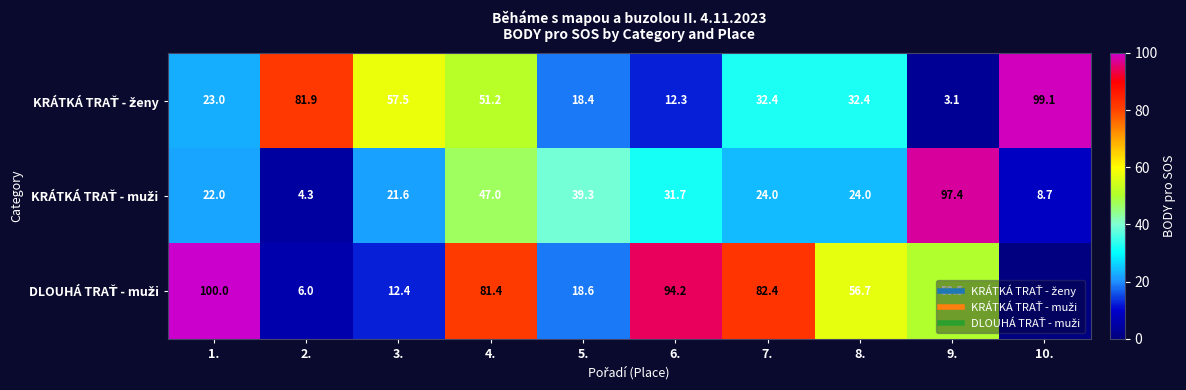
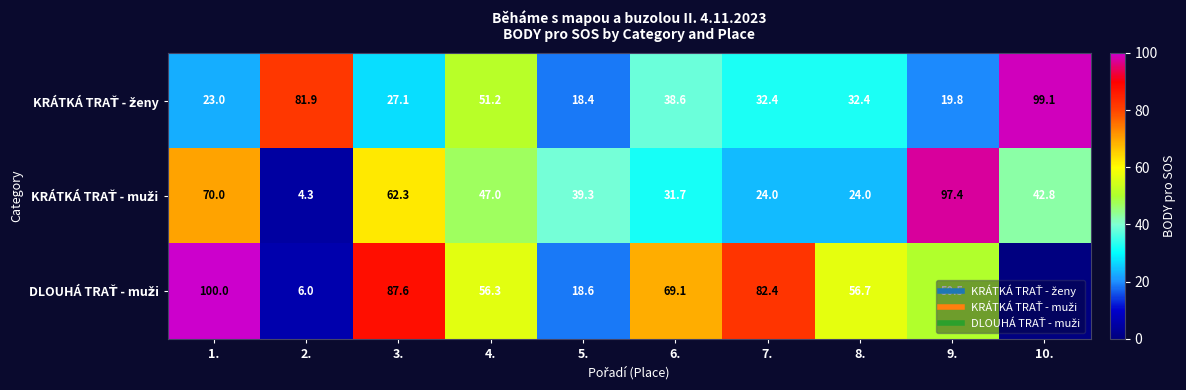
  {
    "KRÁTKÁ TRAŤ - ženy": {
      "1.": 23.0,
      "2.": 81.9,
-     "3.": 57.5,
+     "3.": 27.1,
      "4.": 51.2,
      "5.": 18.4,
-     "6.": 12.3,
+     "6.": 38.6,
      "7.": 32.4,
      "8.": 32.4,
-     "9.": 3.1,
+     "9.": 19.8,
      "10.": 99.1
    },
    "KRÁTKÁ TRAŤ - muži": {
-     "1.": 22.0,
+     "1.": 70.0,
      "2.": 4.3,
-     "3.": 21.6,
+     "3.": 62.3,
      "4.": 47.0,
      "5.": 39.3,
      "6.": 31.7,
      "7.": 24.0,
      "8.": 24.0,
      "9.": 97.4,
-     "10.": 8.7
+     "10.": 42.8
    },
    "DLOUHÁ TRAŤ - muži": {
      "1.": 100.0,
      "2.": 6.0,
-     "3.": 12.4,
-     "4.": 81.4,
+     "3.": 87.6,
+     "4.": 56.3,
      "5.": 18.6,
-     "6.": 94.2,
+     "6.": 69.1,
      "7.": 82.4,
      "8.": 56.7
    }
  }
